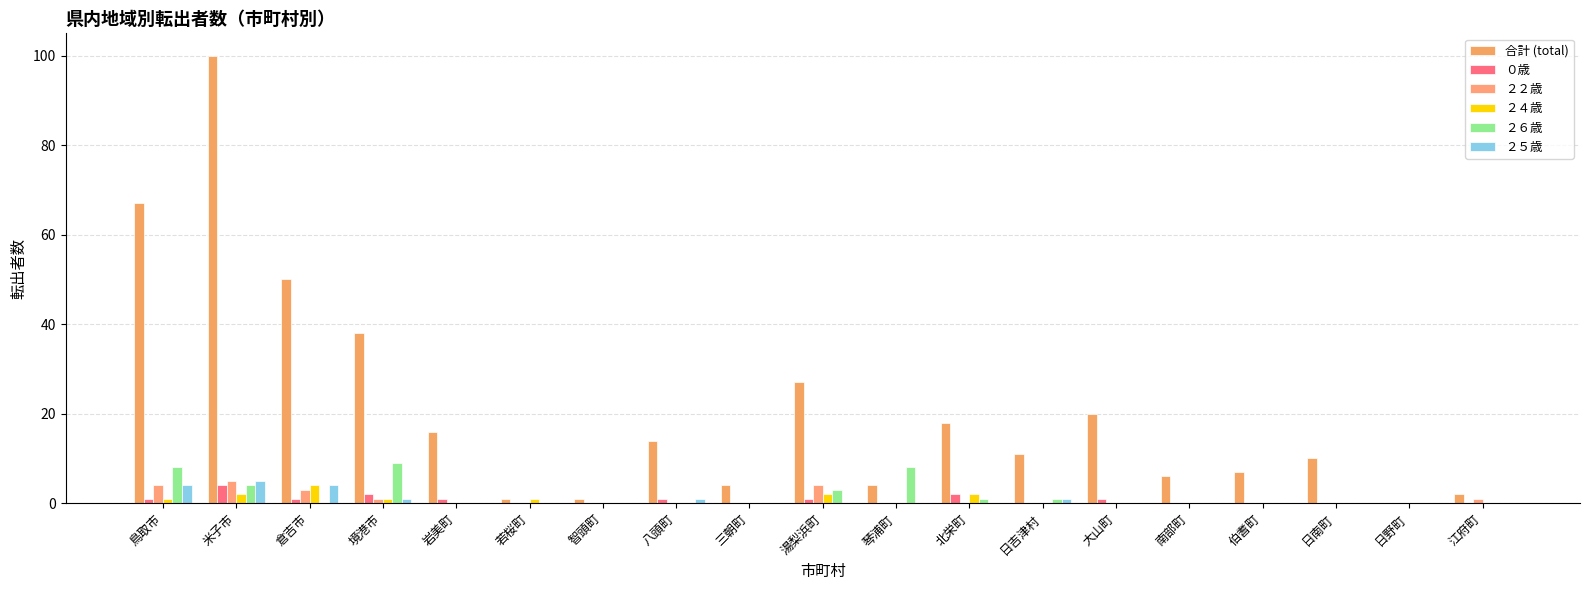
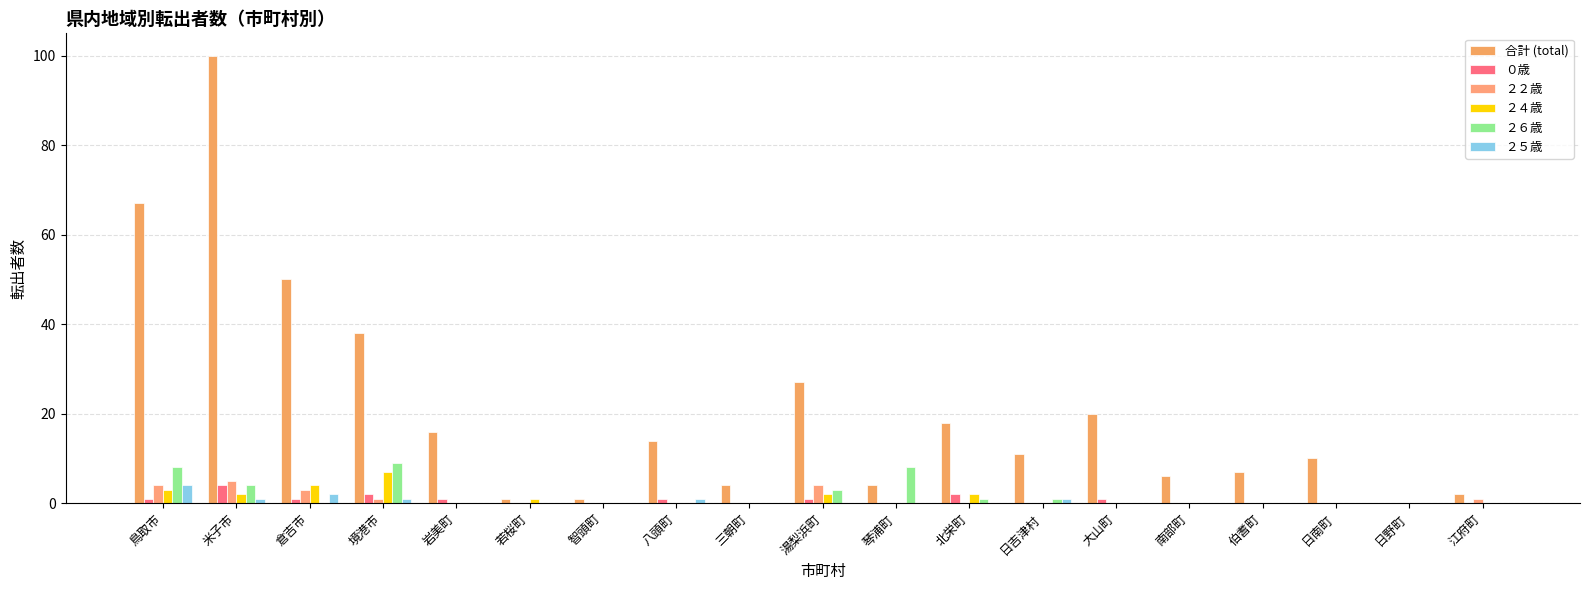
  {
    "２４歳": {
-     "鳥取市": 1,
+     "鳥取市": 3,
      "米子市": 2,
      "倉吉市": 4,
-     "境港市": 1,
+     "境港市": 7,
      "岩美町": 0,
      "若桜町": 1,
      "智頭町": 0,
      "八頭町": 0,
      "三朝町": 0,
      "湯梨浜町": 2,
      "琴浦町": 0,
      "北栄町": 2,
      "日吉津村": 0,
      "大山町": 0,
      "南部町": 0,
      "伯耆町": 0,
      "日南町": 0,
      "日野町": 0,
      "江府町": 0
    },
    "２６歳": {
      "鳥取市": 8,
      "米子市": 4,
      "倉吉市": 0,
      "境港市": 9,
      "岩美町": 0,
      "若桜町": 0,
      "智頭町": 0,
      "八頭町": 0,
      "三朝町": 0,
      "湯梨浜町": 3,
      "琴浦町": 8,
      "北栄町": 1,
      "日吉津村": 1,
      "大山町": 0,
      "南部町": 0,
      "伯耆町": 0,
      "日南町": 0,
      "日野町": 0,
      "江府町": 0
    },
    "２５歳": {
      "鳥取市": 4,
-     "米子市": 5,
-     "倉吉市": 4,
+     "米子市": 1,
+     "倉吉市": 2,
      "境港市": 1,
      "岩美町": 0,
      "若桜町": 0,
      "智頭町": 0,
      "八頭町": 1,
      "三朝町": 0,
      "湯梨浜町": 0,
      "琴浦町": 0,
      "北栄町": 0,
      "日吉津村": 1,
      "大山町": 0,
      "南部町": 0,
      "伯耆町": 0,
      "日南町": 0,
      "日野町": 0,
      "江府町": 0
    }
  }
